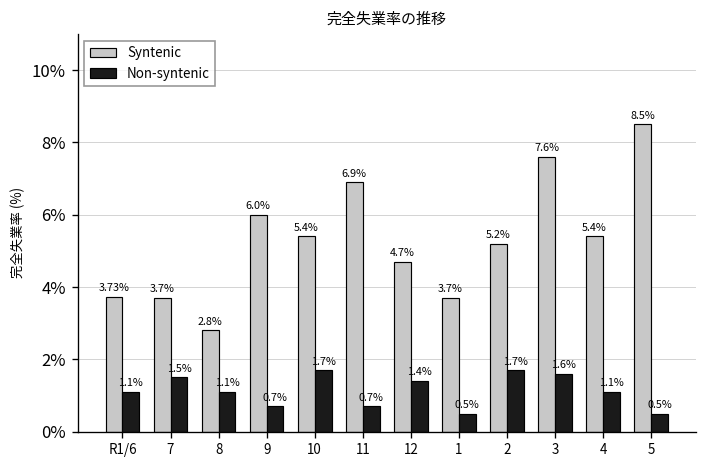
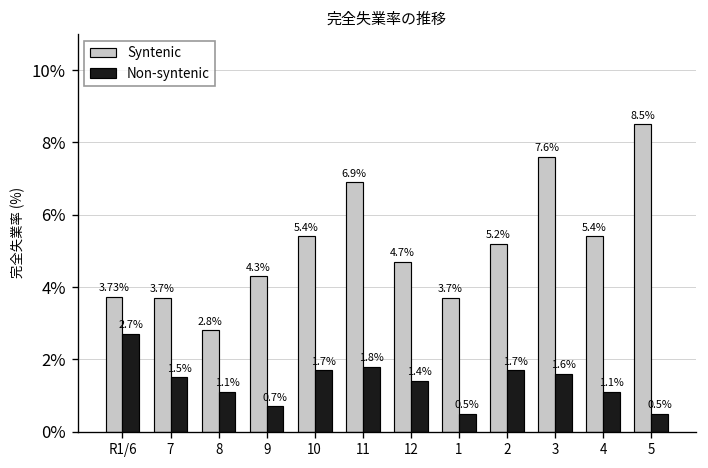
  {
    "Syntenic": {
      "R1/6": "3.73%",
      "7": "3.7%",
      "8": "2.8%",
-     "9": "6.0%",
+     "9": "4.3%",
      "10": "5.4%",
      "11": "6.9%",
      "12": "4.7%",
      "1": "3.7%",
      "2": "5.2%",
      "3": "7.6%",
      "4": "5.4%",
      "5": "8.5%"
    },
    "Non-syntenic": {
-     "R1/6": "1.1%",
+     "R1/6": "2.7%",
      "7": "1.5%",
      "8": "1.1%",
      "9": "0.7%",
      "10": "1.7%",
-     "11": "0.7%",
+     "11": "1.8%",
      "12": "1.4%",
      "1": "0.5%",
      "2": "1.7%",
      "3": "1.6%",
      "4": "1.1%",
      "5": "0.5%"
    }
  }
